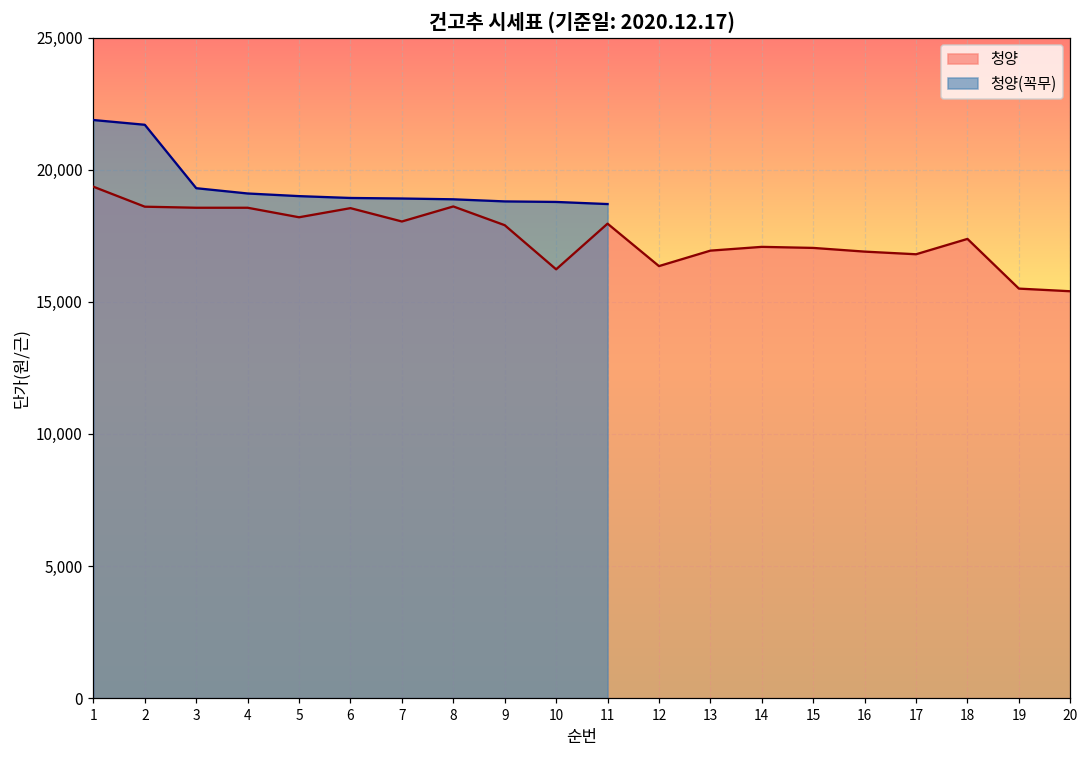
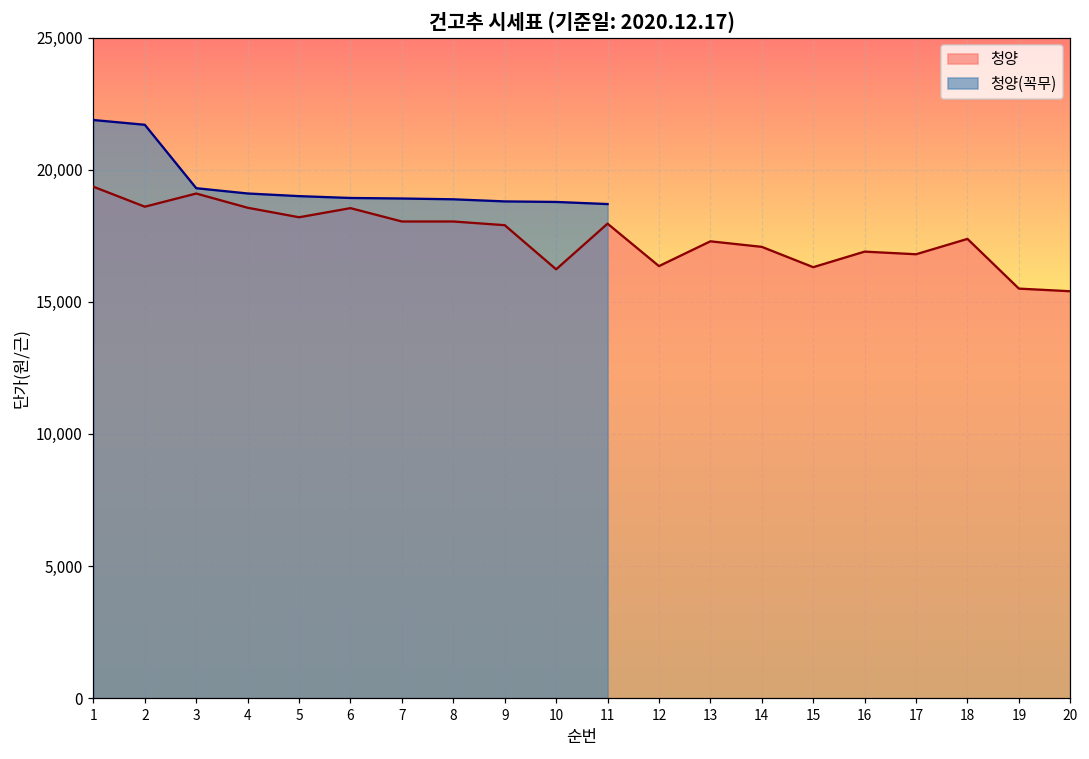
  {
    "청양": {
      "1": "19,400",
      "2": "18,600",
-     "3": "18,600",
+     "3": "19,100",
      "4": "18,600",
      "5": "18,200",
      "6": "18,500",
      "7": "18,000",
-     "8": "18,600",
+     "8": "18,000",
      "9": "17,900",
      "10": "16,200",
      "11": "18,000",
      "12": "16,400",
-     "13": "16,900",
+     "13": "17,300",
      "14": "17,100",
-     "15": "17,000",
+     "15": "16,300",
      "16": "16,900",
      "17": "16,800",
      "18": "17,400",
      "19": "15,500",
      "20": "15,400"
    },
    "청양(꼭무)": {
      "1": "21,900",
      "2": "21,700",
      "3": "19,300",
      "4": "19,100",
      "5": "19,000",
      "6": "18,900",
      "7": "18,900",
      "8": "18,900",
      "9": "18,800",
      "10": "18,800",
      "11": "18,700"
    }
  }
